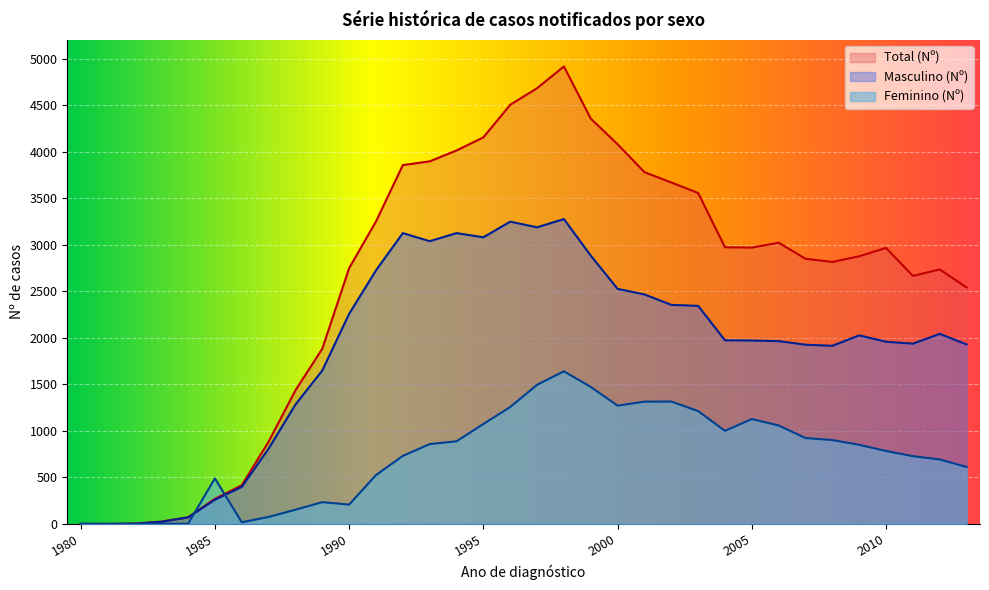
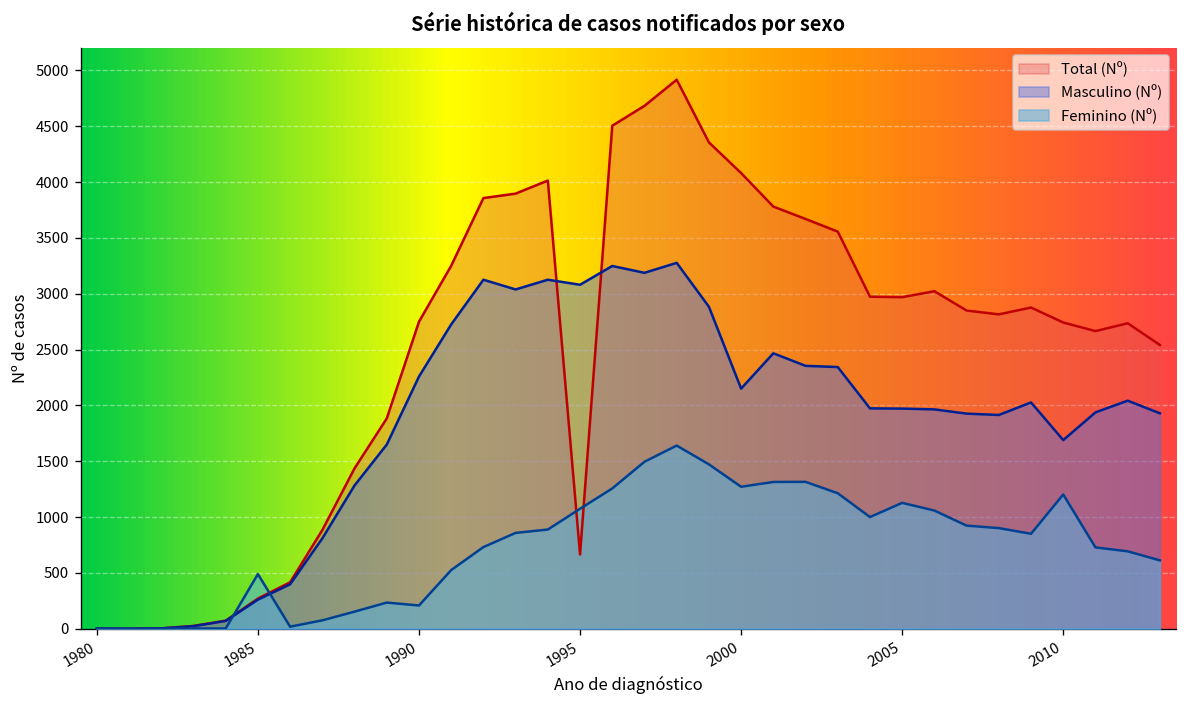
  {
    "Total (Nº)": {
      "1990": 2700,
-     "1995": 4200,
+     "1995": 700,
      "2000": 4100,
      "2005": 3000,
-     "2010": 3000
+     "2010": 2700
    },
    "Masculino (Nº)": {
      "1990": 2300,
      "1995": 3100,
-     "2000": 2500,
+     "2000": 2200,
      "2005": 2000,
-     "2010": 2000
+     "2010": 1700
    },
    "Feminino (Nº)": {
      "1985": 500,
      "1990": 200,
      "1995": 1100,
      "2000": 1300,
      "2005": 1100,
-     "2010": 800
+     "2010": 1200
    }
  }
